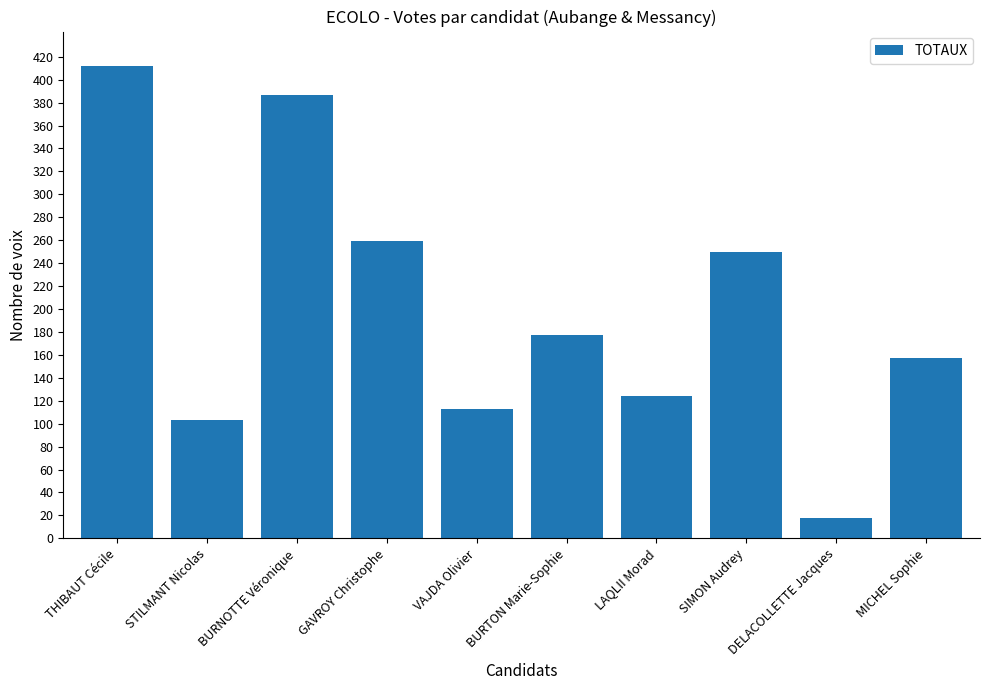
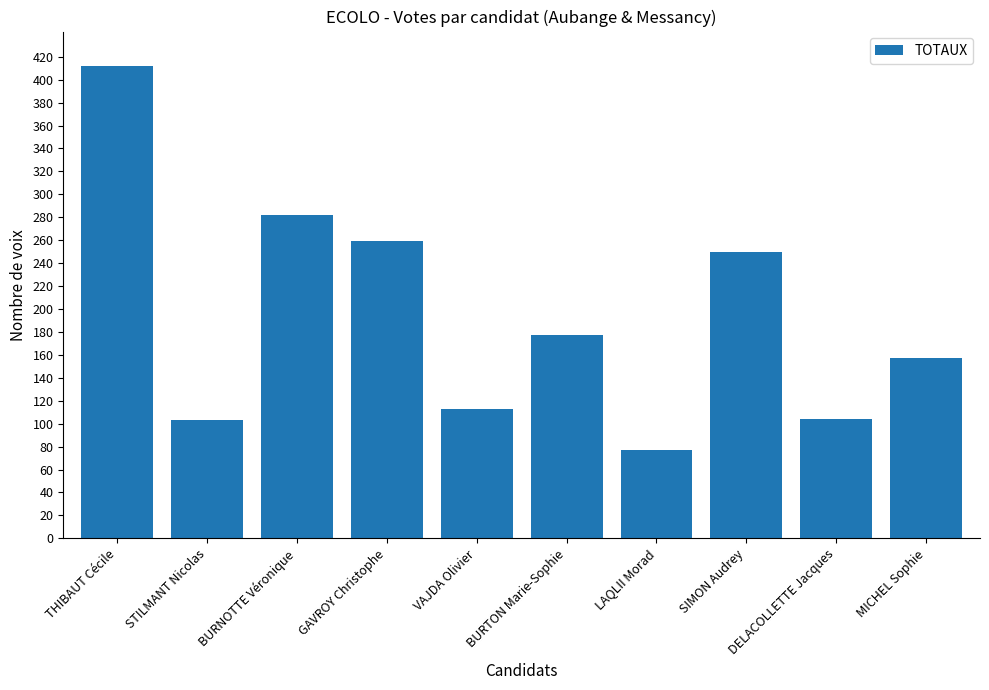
  {
    "THIBAUT Cécile": 412,
    "STILMANT Nicolas": 103,
-   "BURNOTTE Véronique": 387,
+   "BURNOTTE Véronique": 282,
    "GAVROY Christophe": 259,
    "VAJDA Olivier": 113,
    "BURTON Marie-Sophie": 177,
-   "LAQLII Morad": 124,
+   "LAQLII Morad": 77,
    "SIMON Audrey": 250,
-   "DELACOLLETTE Jacques": 18,
+   "DELACOLLETTE Jacques": 104,
    "MICHEL Sophie": 157
  }
